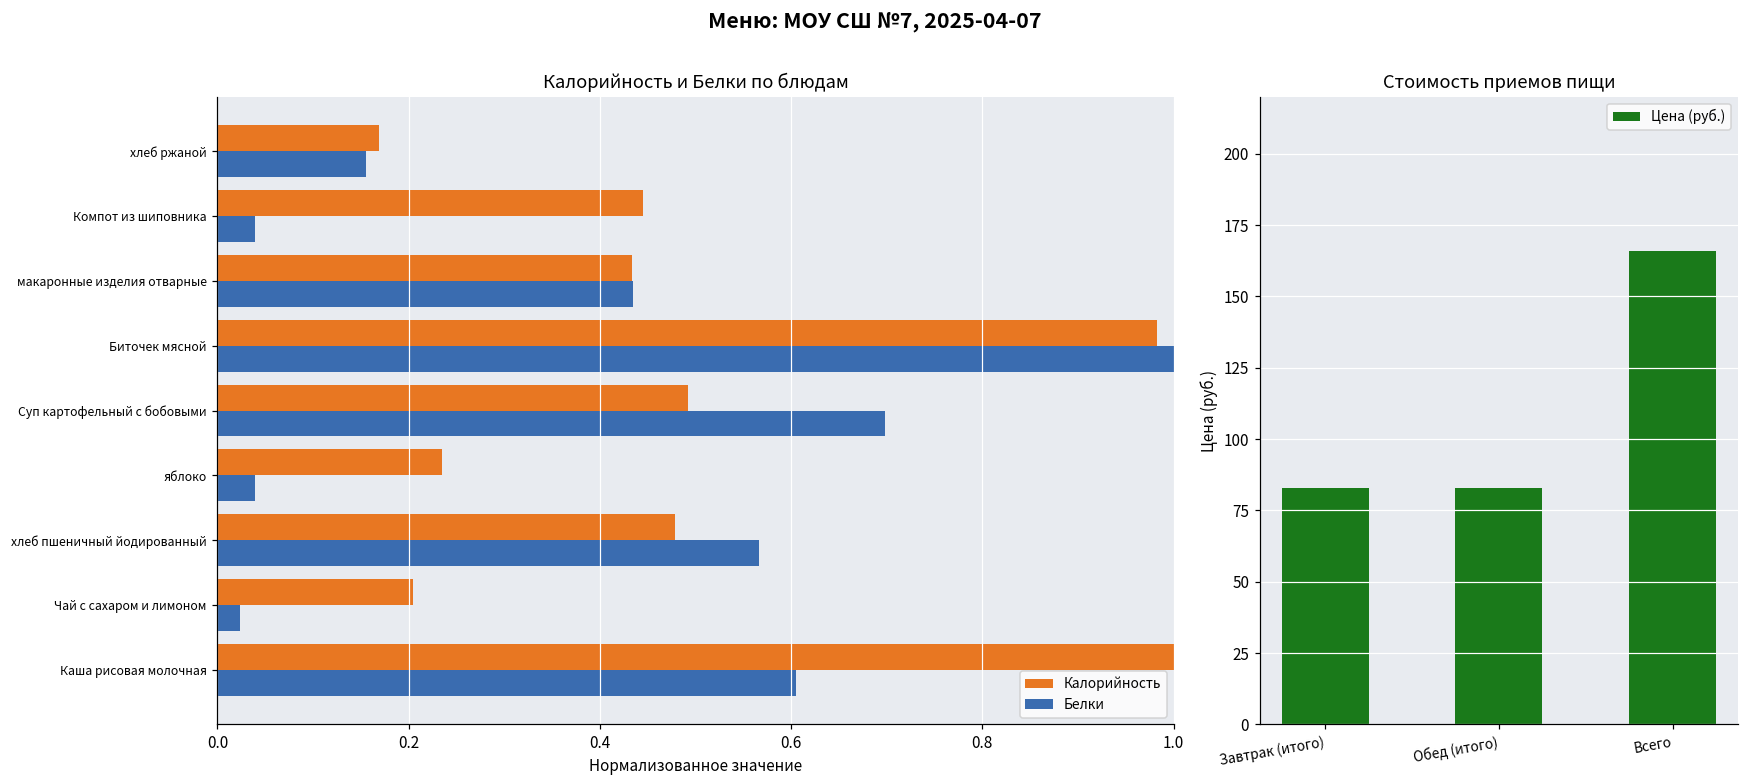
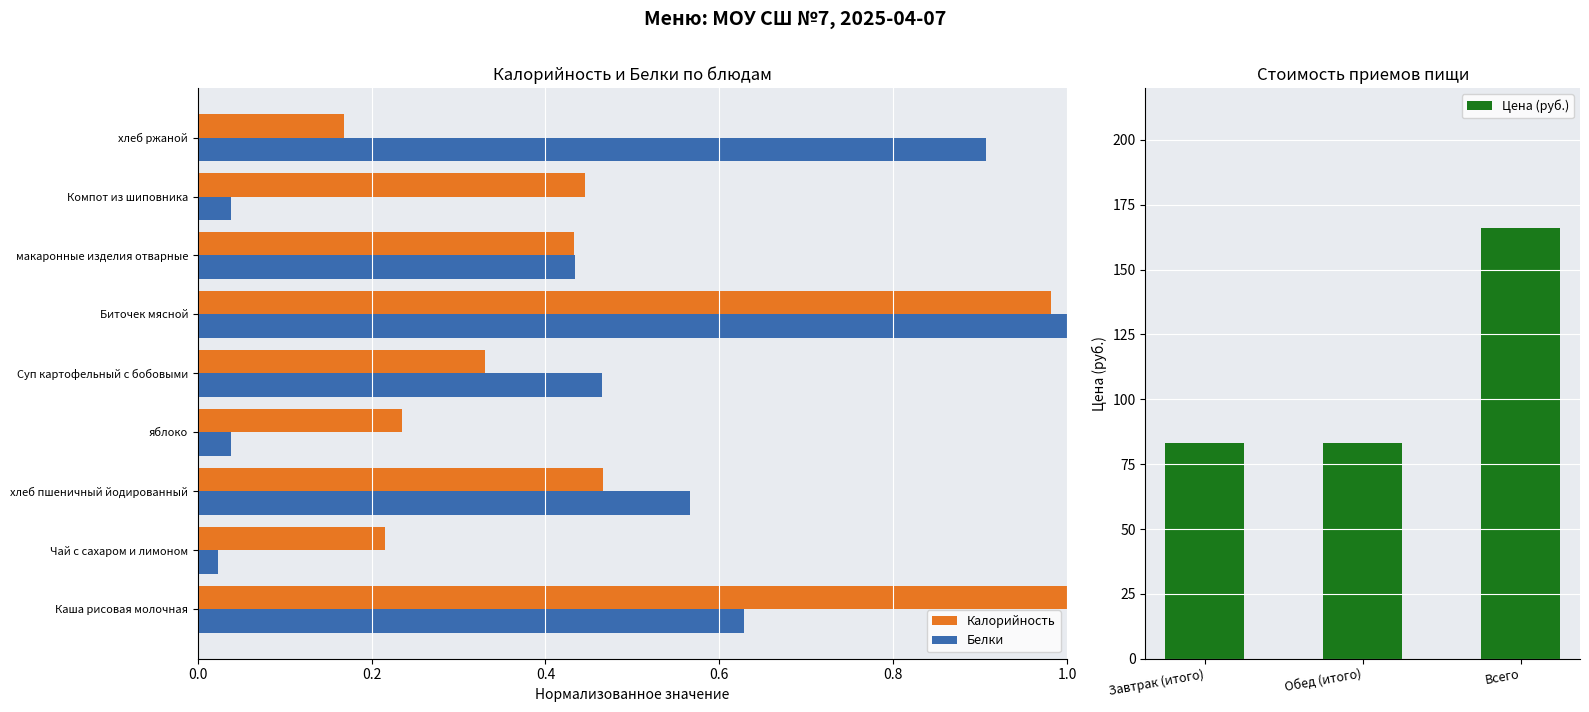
  {
    "Калорийность и Белки по блюдам": {
      "Калорийность": {
        "хлеб ржаной": 0.17,
        "Компот из шиповника": 0.45,
        "макаронные изделия отварные": 0.43,
        "Биточек мясной": 0.98,
-       "Суп картофельный с бобовыми": 0.49,
+       "Суп картофельный с бобовыми": 0.33,
        "яблоко": 0.23,
-       "хлеб пшеничный йодированный": 0.48,
-       "Чай с сахаром и лимоном": 0.20,
+       "хлеб пшеничный йодированный": 0.47,
+       "Чай с сахаром и лимоном": 0.21,
        "Каша рисовая молочная": 1.00
      },
      "Белки": {
-       "хлеб ржаной": 0.16,
+       "хлеб ржаной": 0.91,
        "Компот из шиповника": 0.04,
        "макаронные изделия отварные": 0.43,
        "Биточек мясной": 1.00,
-       "Суп картофельный с бобовыми": 0.70,
+       "Суп картофельный с бобовыми": 0.47,
        "яблоко": 0.04,
        "хлеб пшеничный йодированный": 0.57,
        "Чай с сахаром и лимоном": 0.02,
-       "Каша рисовая молочная": 0.60
+       "Каша рисовая молочная": 0.63
      }
    },
    "Стоимость приемов пищи": {
      "Завтрак (итого)": 83,
      "Обед (итого)": 83,
      "Всего": 166
    }
  }
